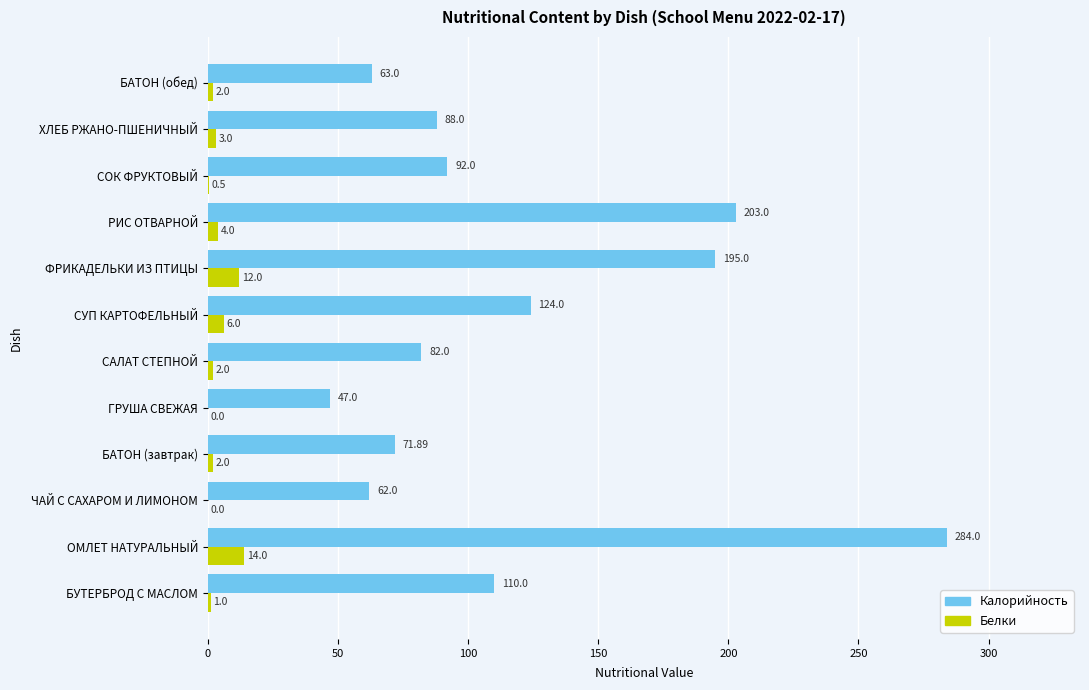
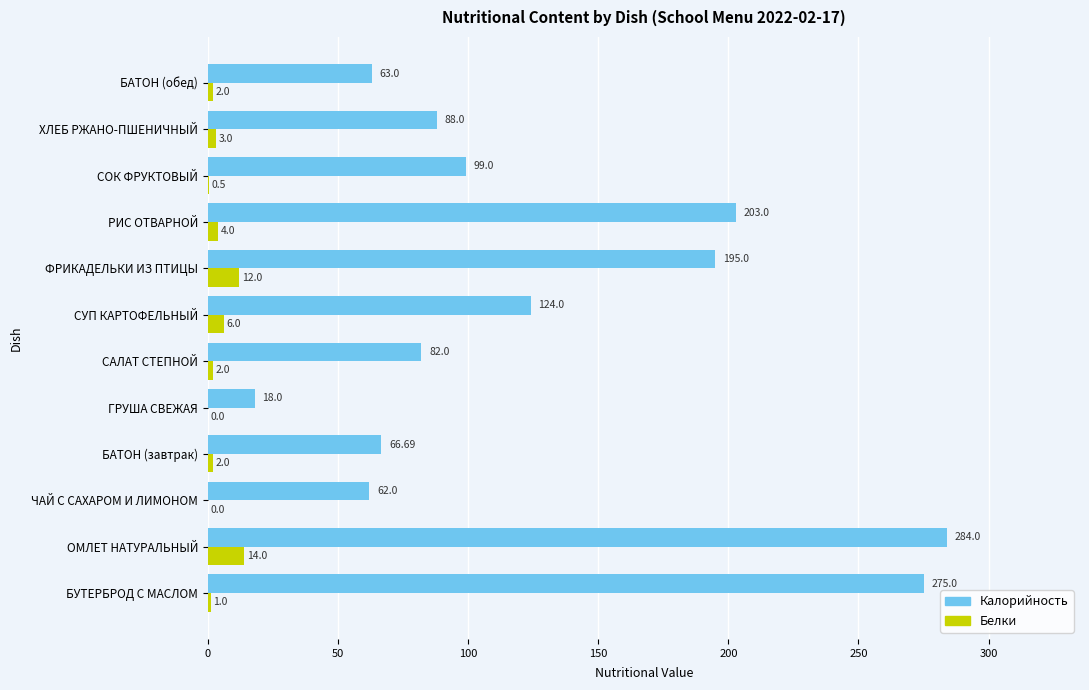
  {
    "Калорийность": {
      "БАТОН (обед)": 63.0,
      "ХЛЕБ РЖАНО-ПШЕНИЧНЫЙ": 88.0,
-     "СОК ФРУКТОВЫЙ": 92.0,
+     "СОК ФРУКТОВЫЙ": 99.0,
      "РИС ОТВАРНОЙ": 203.0,
      "ФРИКАДЕЛЬКИ ИЗ ПТИЦЫ": 195.0,
      "СУП КАРТОФЕЛЬНЫЙ": 124.0,
      "САЛАТ СТЕПНОЙ": 82.0,
-     "ГРУША СВЕЖАЯ": 47.0,
-     "БАТОН (завтрак)": 71.89,
+     "ГРУША СВЕЖАЯ": 18.0,
+     "БАТОН (завтрак)": 66.69,
      "ЧАЙ С САХАРОМ И ЛИМОНОМ": 62.0,
      "ОМЛЕТ НАТУРАЛЬНЫЙ": 284.0,
-     "БУТЕРБРОД С МАСЛОМ": 110.0
+     "БУТЕРБРОД С МАСЛОМ": 275.0
    }
  }
